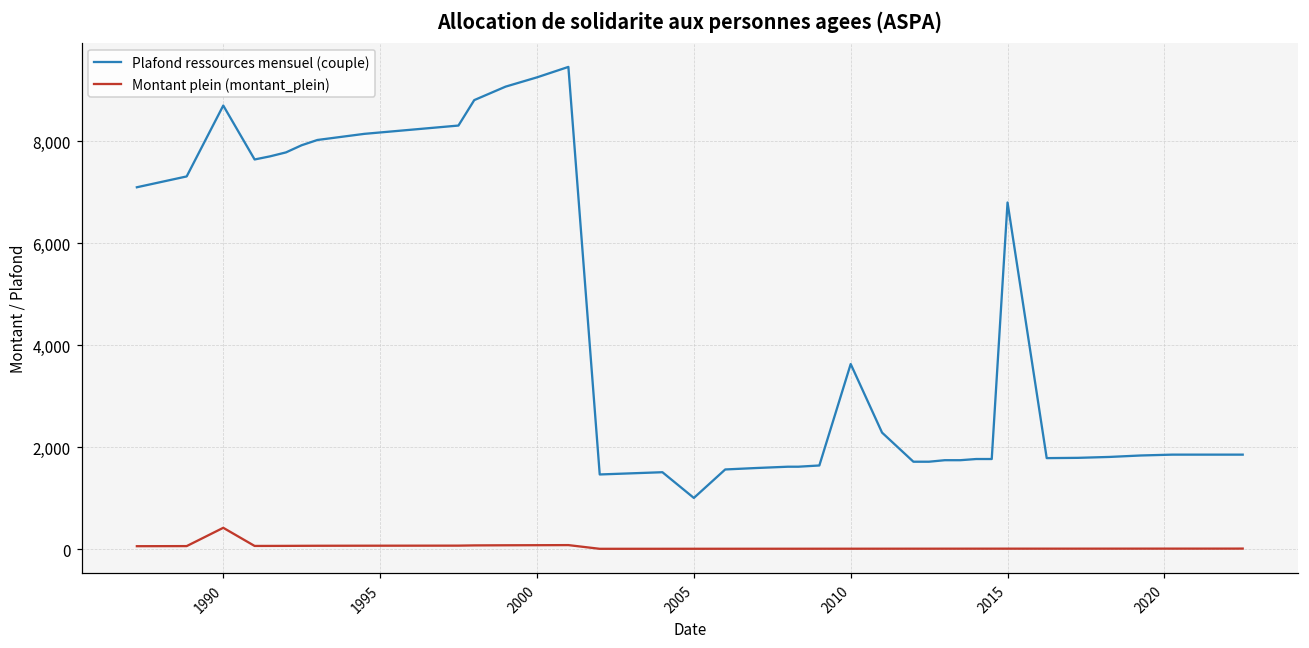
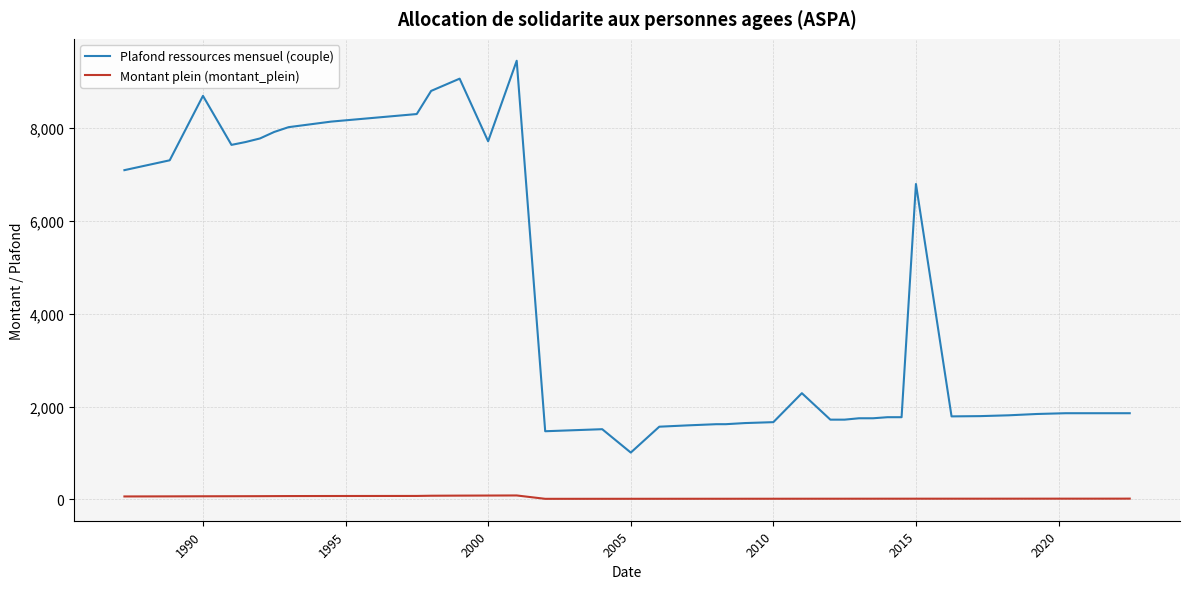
  {
    "Plafond ressources mensuel (couple)": {
      "1990": "8,700",
-     "2000": "9,200",
+     "2000": "7,700",
      "2005": "1,000",
-     "2010": "3,600",
+     "2010": "1,700",
      "2015": "6,800"
    },
    "Montant plein (montant_plein)": {
-     "1990": "400",
+     "1990": "100",
      "2000": "100",
      "2005": "0",
      "2010": "0",
      "2015": "0"
    }
  }
